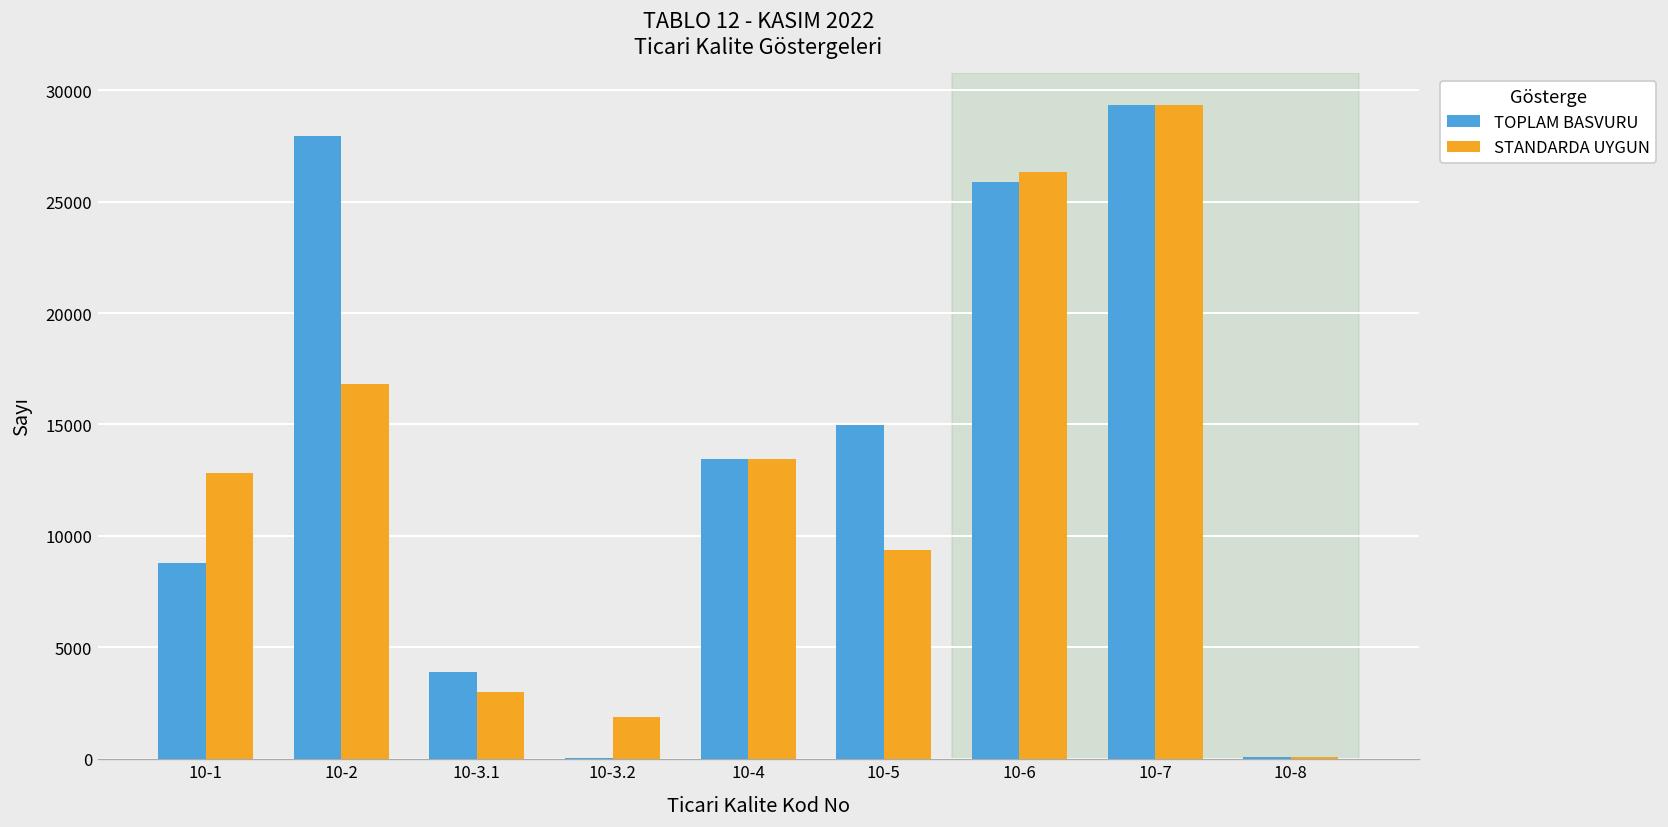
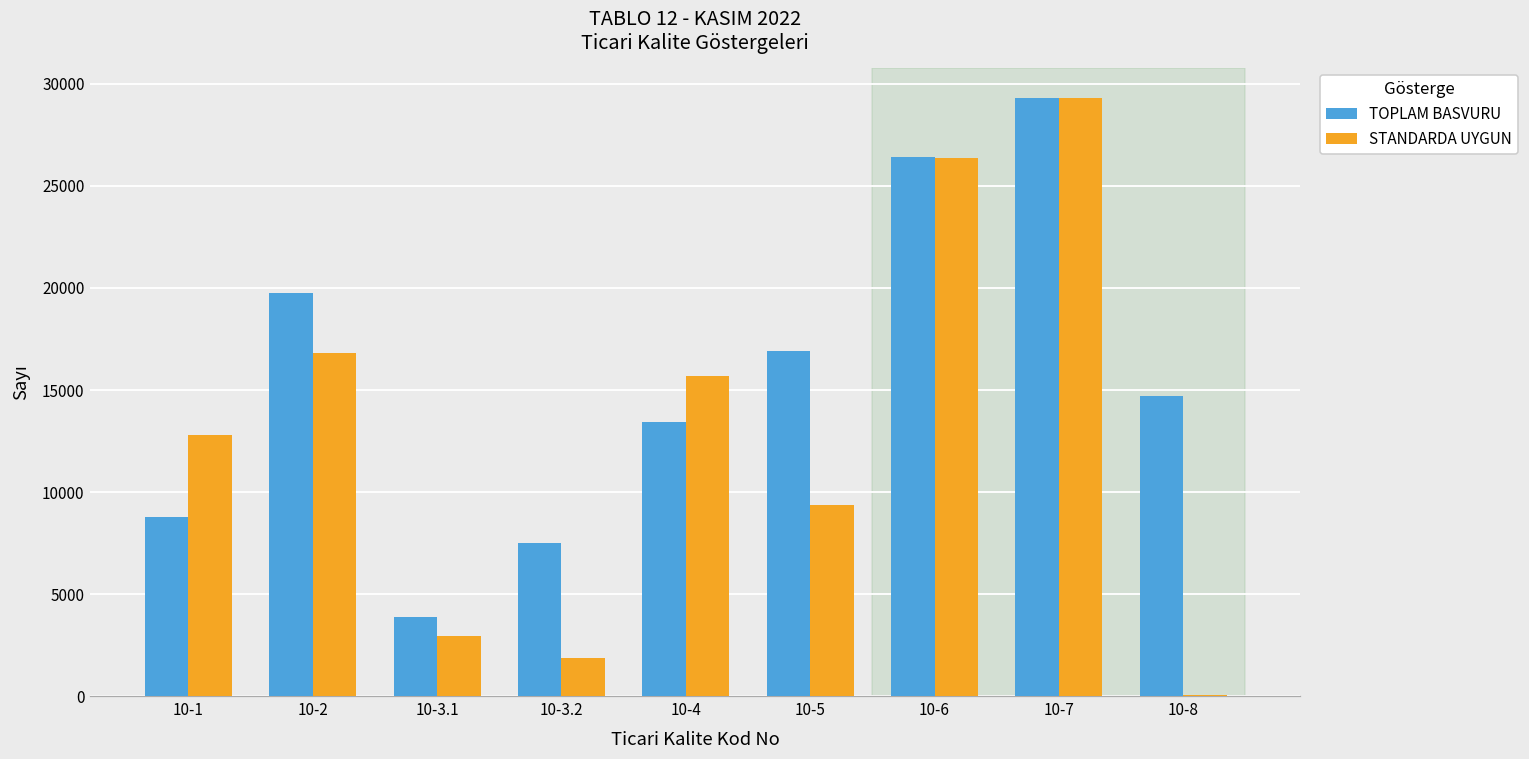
  {
    "TOPLAM BASVURU": {
      "10-1": 8800,
-     "10-2": 27900,
+     "10-2": 19700,
      "10-3.1": 3900,
-     "10-3.2": 0,
+     "10-3.2": 7500,
      "10-4": 13400,
-     "10-5": 15000,
-     "10-6": 25900,
+     "10-5": 16900,
+     "10-6": 26400,
      "10-7": 29300,
-     "10-8": 100
+     "10-8": 14700
    },
    "STANDARDA UYGUN": {
      "10-1": 12800,
      "10-2": 16800,
      "10-3.1": 3000,
      "10-3.2": 1900,
-     "10-4": 13400,
+     "10-4": 15700,
      "10-5": 9400,
      "10-6": 26300,
      "10-7": 29300
    }
  }
